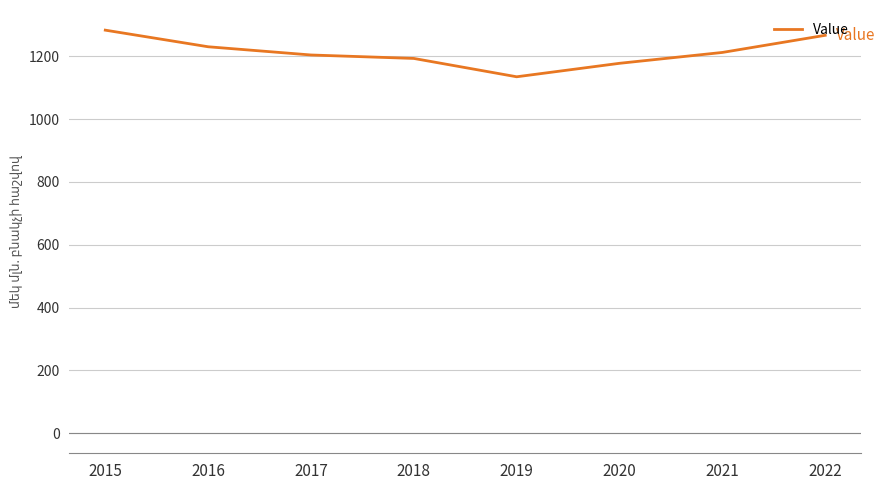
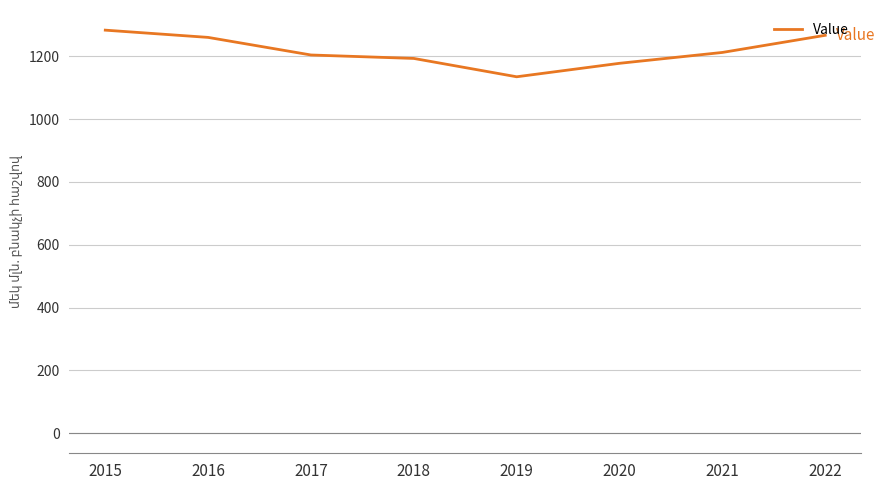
  {
    "2015": 1280,
-   "2016": 1230,
+   "2016": 1260,
    "2017": 1200,
    "2018": 1190,
    "2019": 1130,
    "2020": 1180,
    "2021": 1210,
    "2022": 1270
  }
